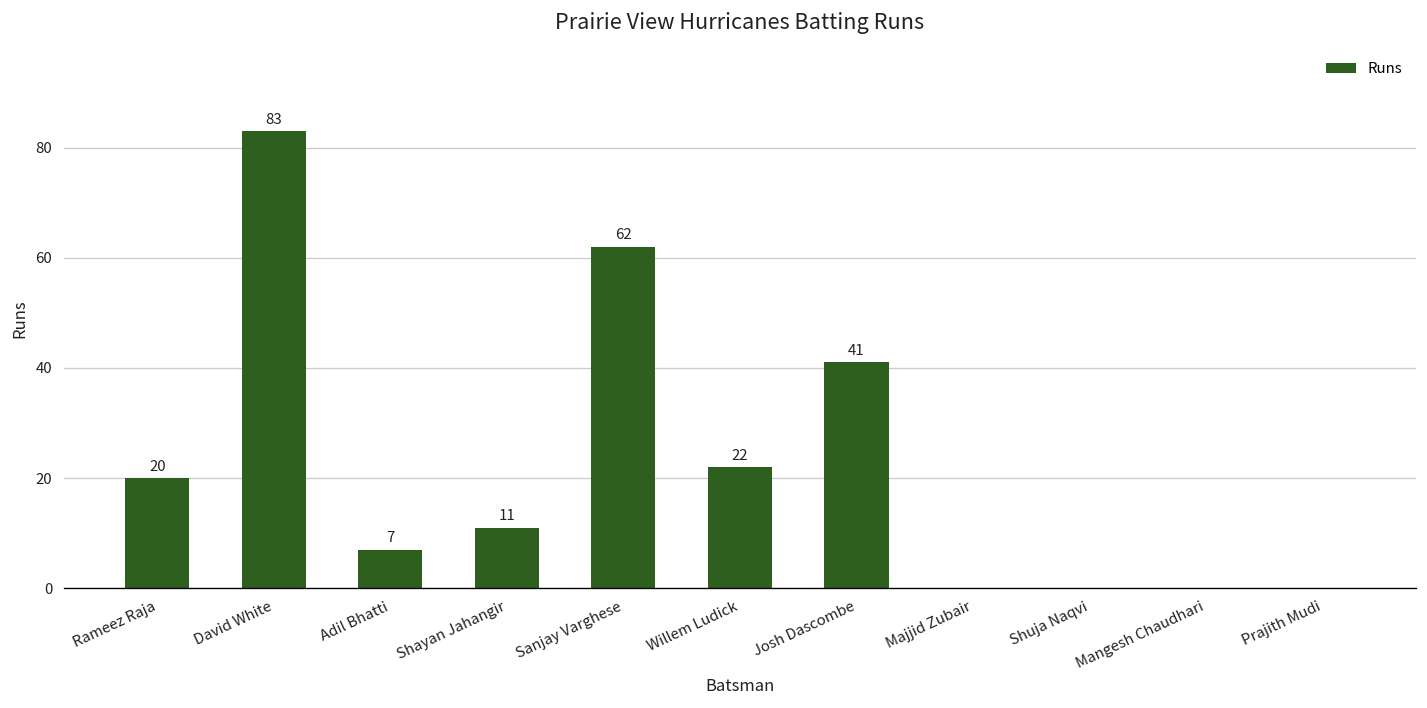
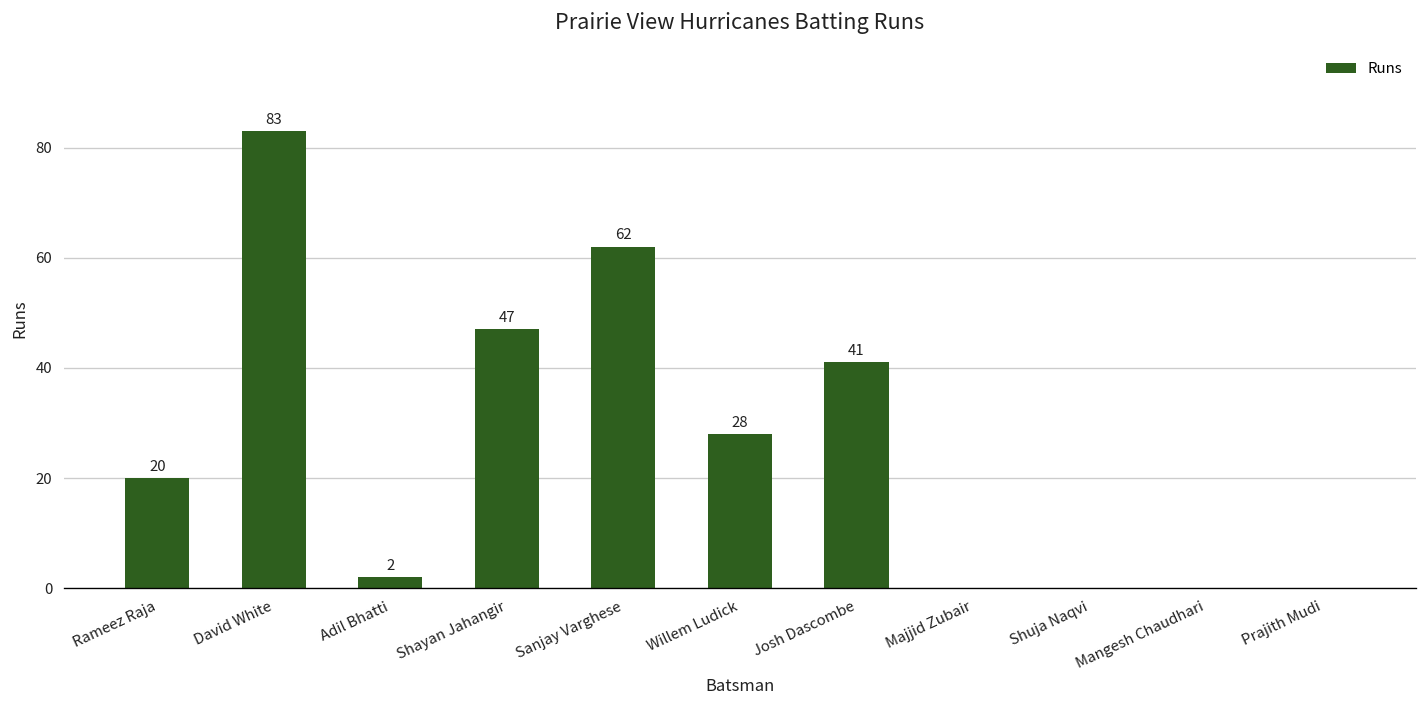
  {
    "Rameez Raja": 20,
    "David White": 83,
-   "Adil Bhatti": 7,
-   "Shayan Jahangir": 11,
+   "Adil Bhatti": 2,
+   "Shayan Jahangir": 47,
    "Sanjay Varghese": 62,
-   "Willem Ludick": 22,
+   "Willem Ludick": 28,
    "Josh Dascombe": 41
  }
